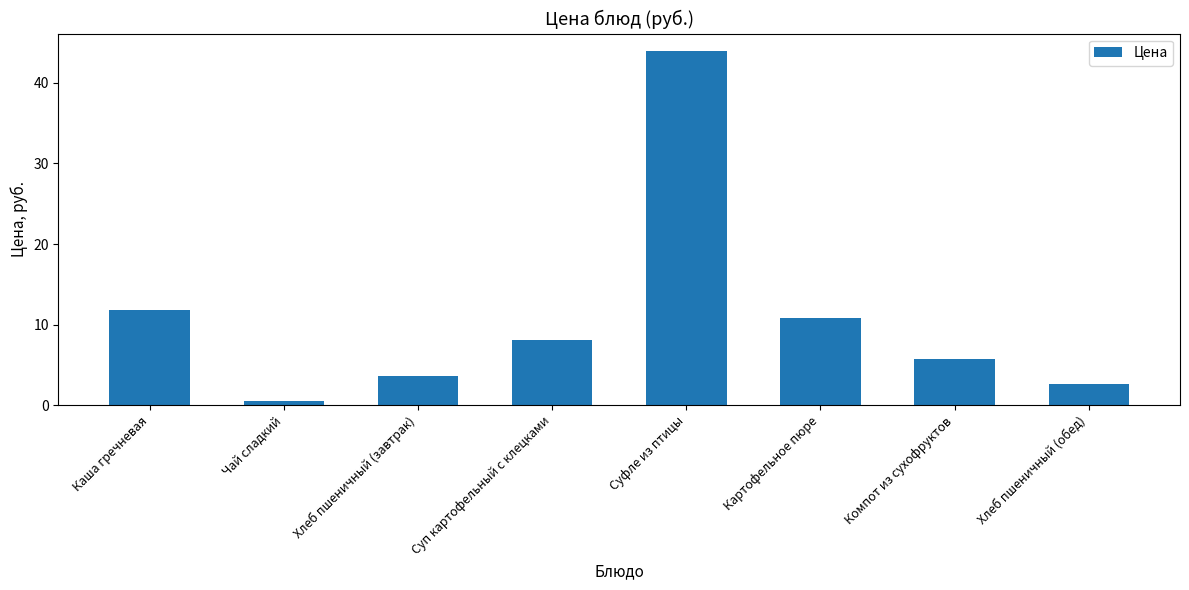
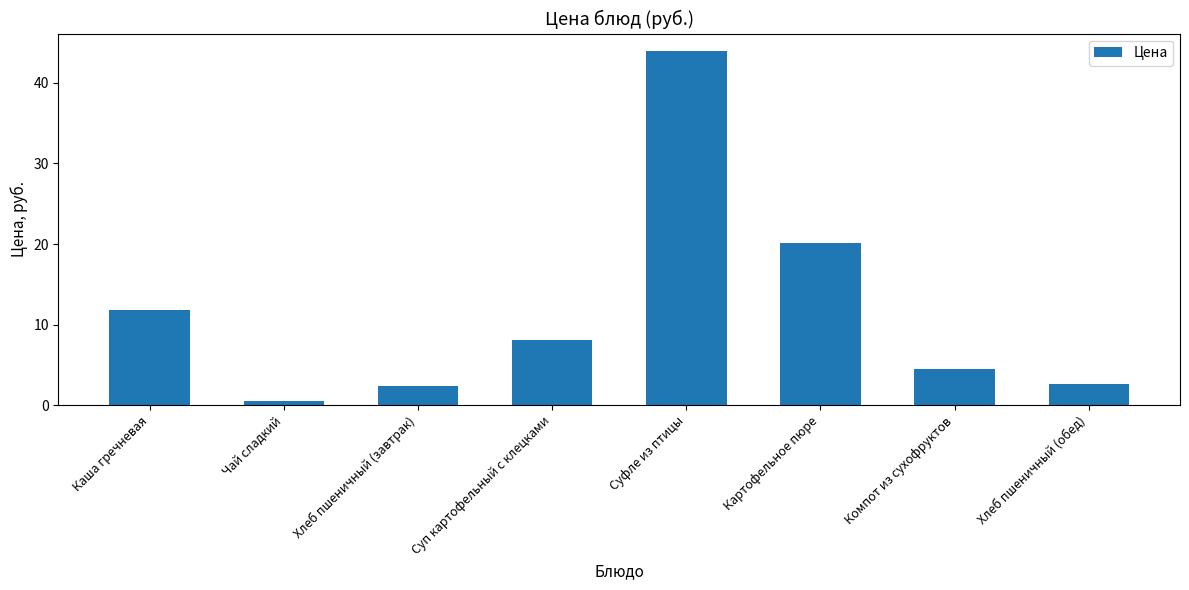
  {
    "Каша гречневая": 12,
    "Чай сладкий": 1,
-   "Хлеб пшеничный (завтрак)": 4,
+   "Хлеб пшеничный (завтрак)": 2,
    "Суп картофельный с клецками": 8,
    "Суфле из птицы": 44,
-   "Картофельное пюре": 11,
-   "Компот из сухофруктов": 6,
+   "Картофельное пюре": 20,
+   "Компот из сухофруктов": 5,
    "Хлеб пшеничный (обед)": 3
  }
